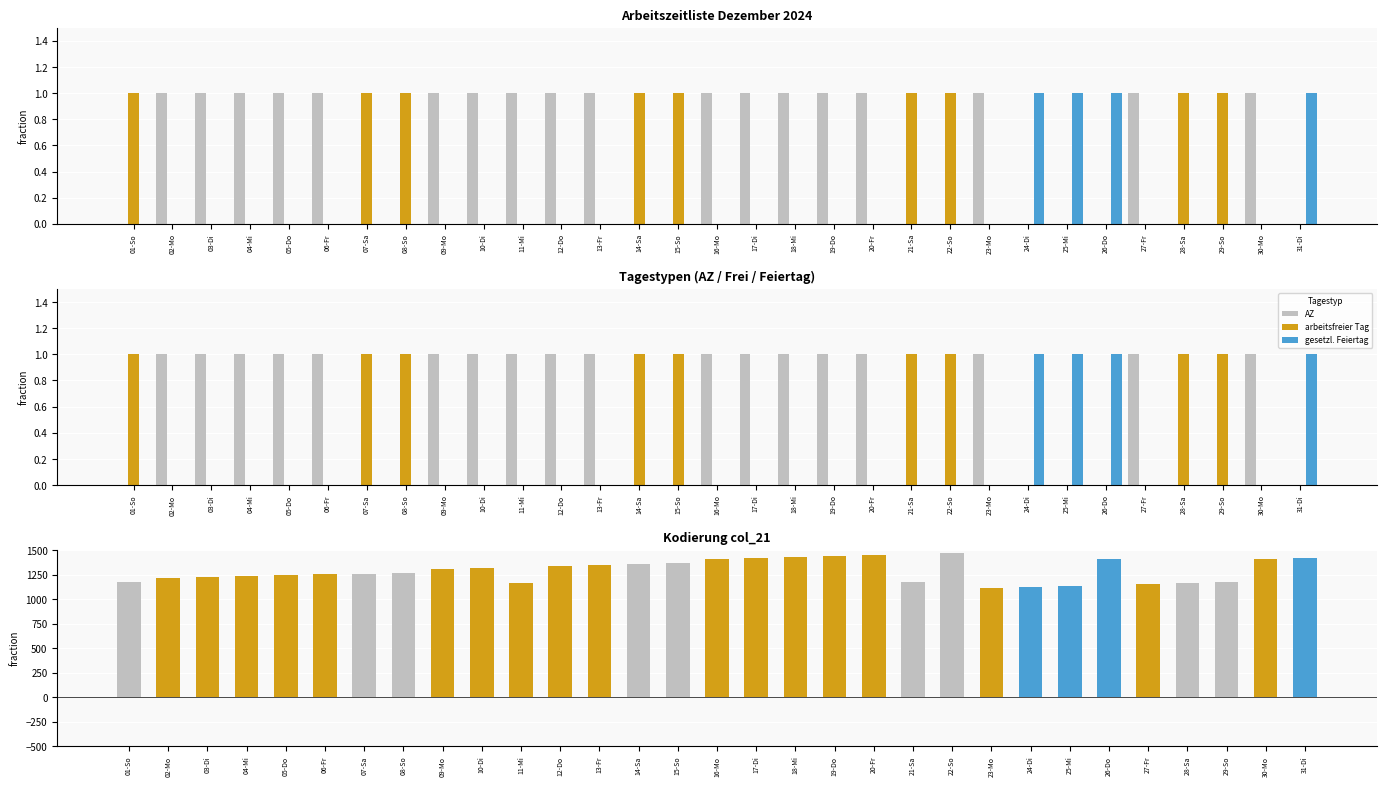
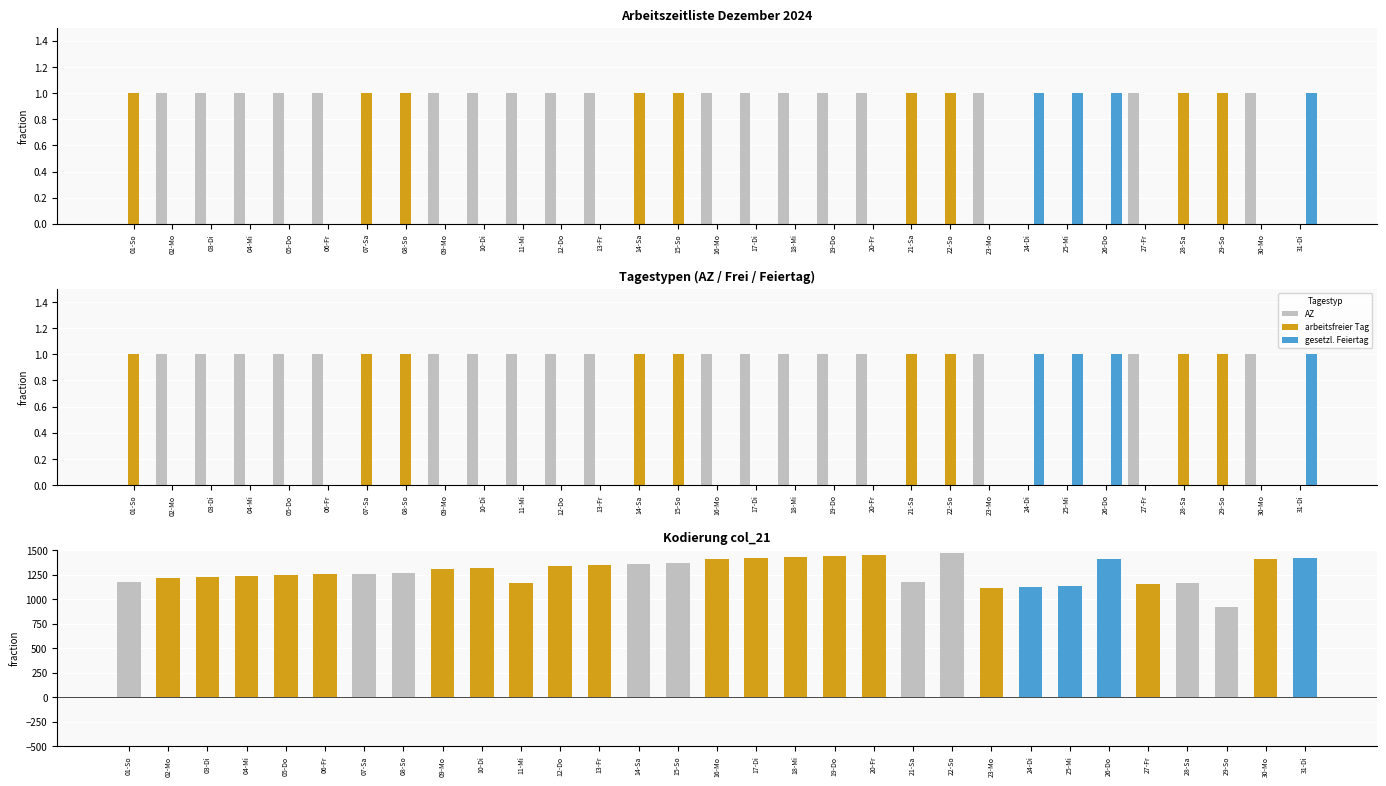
  {
    "Kodierung col_21": {
      "01-So": 1200,
      "02-Mo": 1200,
      "03-Di": 1200,
      "04-Mi": 1200,
      "05-Do": 1200,
      "06-Fr": 1300,
      "07-Sa": 1300,
      "08-So": 1300,
      "09-Mo": 1300,
      "10-Di": 1300,
      "11-Mi": 1200,
      "12-Do": 1300,
      "13-Fr": 1400,
      "14-Sa": 1400,
      "15-So": 1400,
      "16-Mo": 1400,
      "17-Di": 1400,
      "18-Mi": 1400,
      "19-Do": 1400,
      "20-Fr": 1500,
      "21-Sa": 1200,
      "22-So": 1500,
      "23-Mo": 1100,
      "24-Di": 1100,
      "25-Mi": 1100,
      "26-Do": 1400,
      "27-Fr": 1200,
      "28-Sa": 1200,
-     "29-So": 1200,
+     "29-So": 900,
      "30-Mo": 1400,
      "31-Di": 1400
    }
  }
